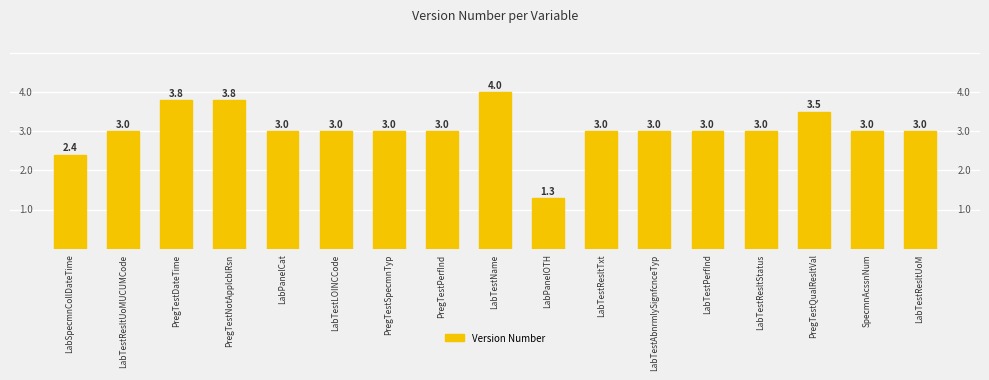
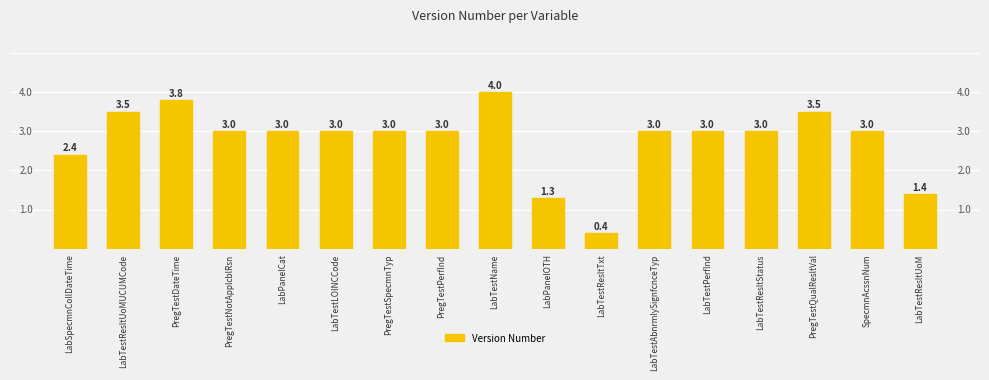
  {
    "LabSpecmnCollDateTime": 2.4,
-   "LabTestResltUoMUCUMCode": 3.0,
+   "LabTestResltUoMUCUMCode": 3.5,
    "PregTestDateTime": 3.8,
-   "PregTestNotApplcblRsn": 3.8,
+   "PregTestNotApplcblRsn": 3.0,
    "LabPanelCat": 3.0,
    "LabTestLOINCCode": 3.0,
    "PregTestSpecmnTyp": 3.0,
    "PregTestPerfInd": 3.0,
    "LabTestName": 4.0,
    "LabPanelOTH": 1.3,
-   "LabTestResltTxt": 3.0,
+   "LabTestResltTxt": 0.4,
    "LabTestAbnrmlySignfcnceTyp": 3.0,
    "LabTestPerfInd": 3.0,
    "LabTestResltStatus": 3.0,
    "PregTestQualResltVal": 3.5,
    "SpecmnAcssnNum": 3.0,
-   "LabTestResltUoM": 3.0
+   "LabTestResltUoM": 1.4
  }
